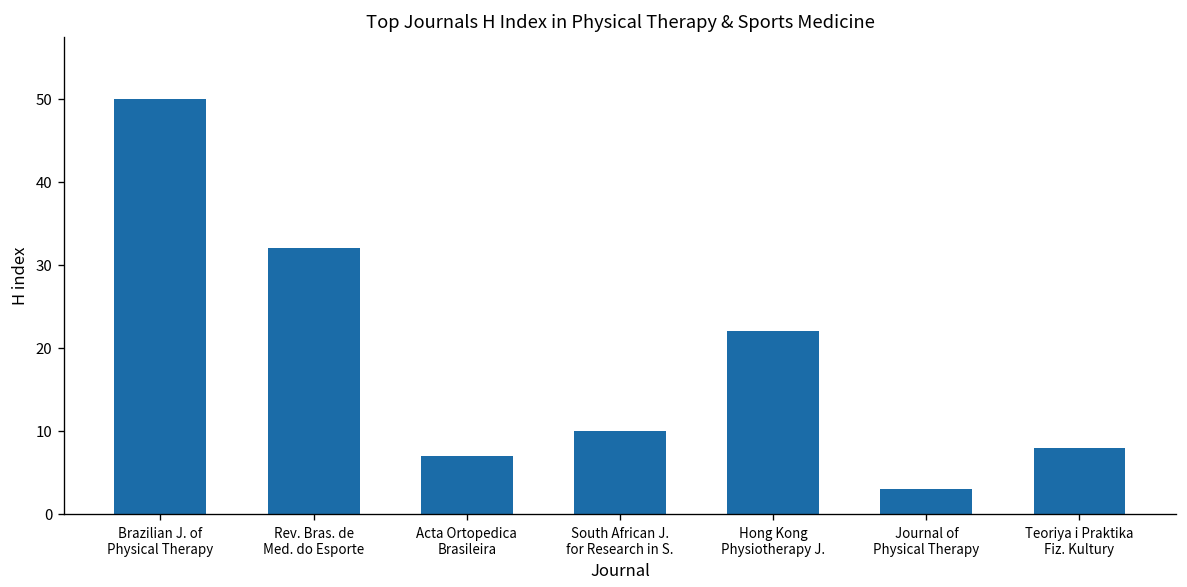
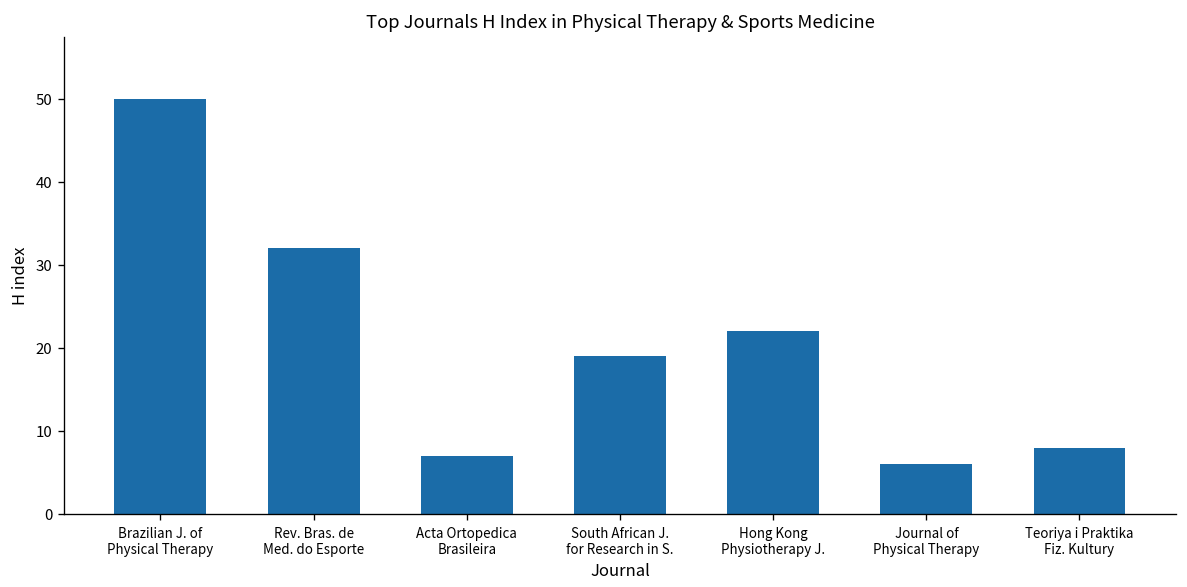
  {
    "Brazilian J. of Physical Therapy": 50,
    "Rev. Bras. de Med. do Esporte": 32,
    "Acta Ortopedica Brasileira": 7,
-   "South African J. for Research in S.": 10,
+   "South African J. for Research in S.": 19,
    "Hong Kong Physiotherapy J.": 22,
-   "Journal of Physical Therapy": 3,
+   "Journal of Physical Therapy": 6,
    "Teoriya i Praktika Fiz. Kultury": 8
  }
